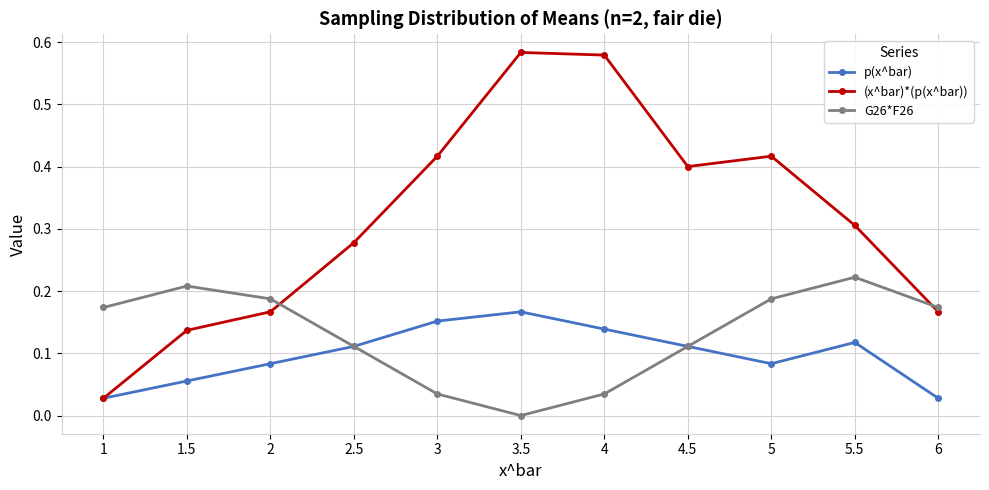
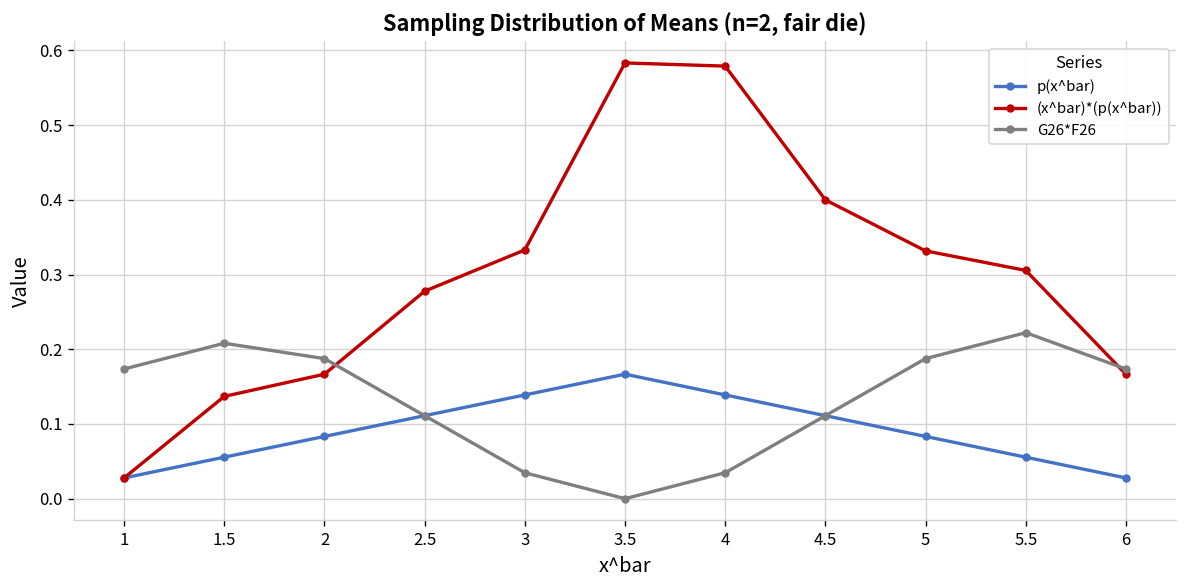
  {
    "p(x^bar)": {
      "1.5": 0.06,
      "2": 0.08,
-     "3": 0.15,
+     "3": 0.14,
      "3.5": 0.17,
      "4": 0.14,
      "5": 0.08,
-     "5.5": 0.12,
+     "5.5": 0.06,
      "6": 0.03
    },
    "(x^bar)*(p(x^bar))": {
      "1.5": 0.14,
      "2": 0.17,
      "2.5": 0.28,
-     "3": 0.42,
+     "3": 0.33,
      "3.5": 0.58,
      "4": 0.58,
      "4.5": 0.40,
-     "5": 0.42,
+     "5": 0.33,
      "5.5": 0.31,
      "6": 0.17
    },
    "G26*F26": {
      "1": 0.17,
      "1.5": 0.21,
      "2": 0.19,
      "3": 0.03,
      "3.5": 0.00,
      "4": 0.03,
      "5": 0.19,
      "5.5": 0.22,
      "6": 0.17
    }
  }
